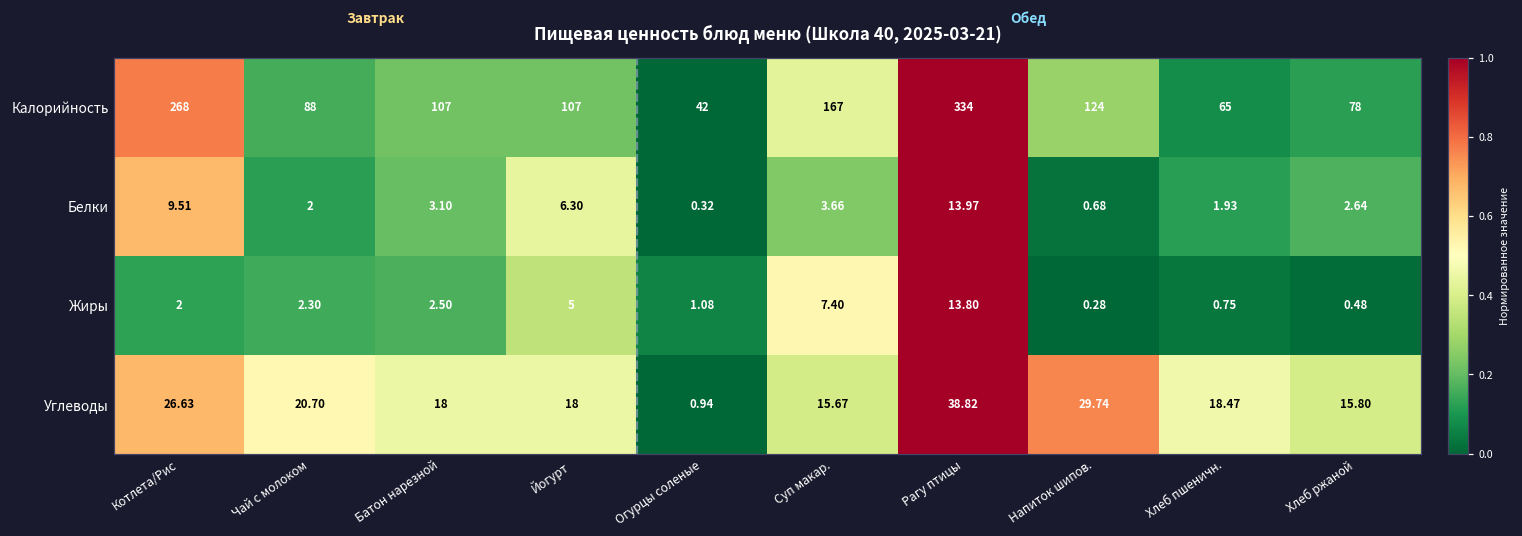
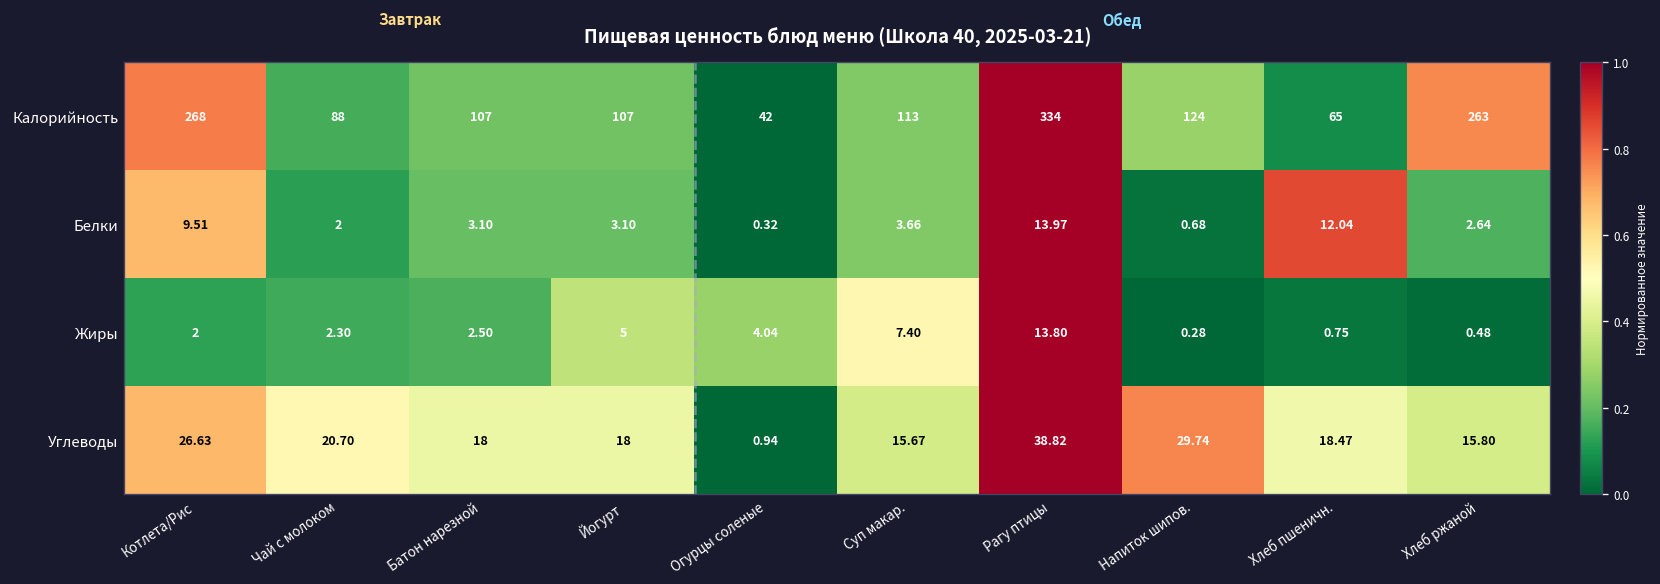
  {
    "Калорийность": {
      "Котлета/Рис": 268,
      "Чай с молоком": 88,
      "Батон нарезной": 107,
      "Йогурт": 107,
      "Огурцы соленые": 42,
-     "Суп макар.": 167,
+     "Суп макар.": 113,
      "Рагу птицы": 334,
      "Напиток шипов.": 124,
      "Хлеб пшеничн.": 65,
-     "Хлеб ржаной": 78
+     "Хлеб ржаной": 263
    },
    "Белки": {
      "Котлета/Рис": 9.51,
      "Чай с молоком": 2,
      "Батон нарезной": 3.10,
-     "Йогурт": 6.30,
+     "Йогурт": 3.10,
      "Огурцы соленые": 0.32,
      "Суп макар.": 3.66,
      "Рагу птицы": 13.97,
      "Напиток шипов.": 0.68,
-     "Хлеб пшеничн.": 1.93,
+     "Хлеб пшеничн.": 12.04,
      "Хлеб ржаной": 2.64
    },
    "Жиры": {
      "Котлета/Рис": 2,
      "Чай с молоком": 2.30,
      "Батон нарезной": 2.50,
      "Йогурт": 5,
-     "Огурцы соленые": 1.08,
+     "Огурцы соленые": 4.04,
      "Суп макар.": 7.40,
      "Рагу птицы": 13.80,
      "Напиток шипов.": 0.28,
      "Хлеб пшеничн.": 0.75,
      "Хлеб ржаной": 0.48
    },
    "Углеводы": {
      "Котлета/Рис": 26.63,
      "Чай с молоком": 20.70,
      "Батон нарезной": 18,
      "Йогурт": 18,
      "Огурцы соленые": 0.94,
      "Суп макар.": 15.67,
      "Рагу птицы": 38.82,
      "Напиток шипов.": 29.74,
      "Хлеб пшеничн.": 18.47,
      "Хлеб ржаной": 15.80
    }
  }
